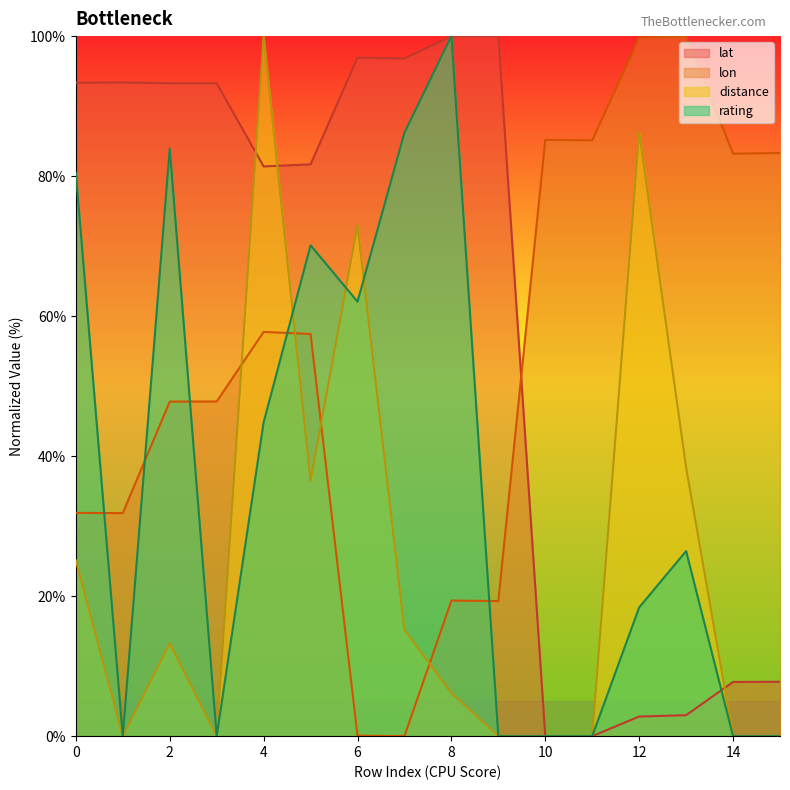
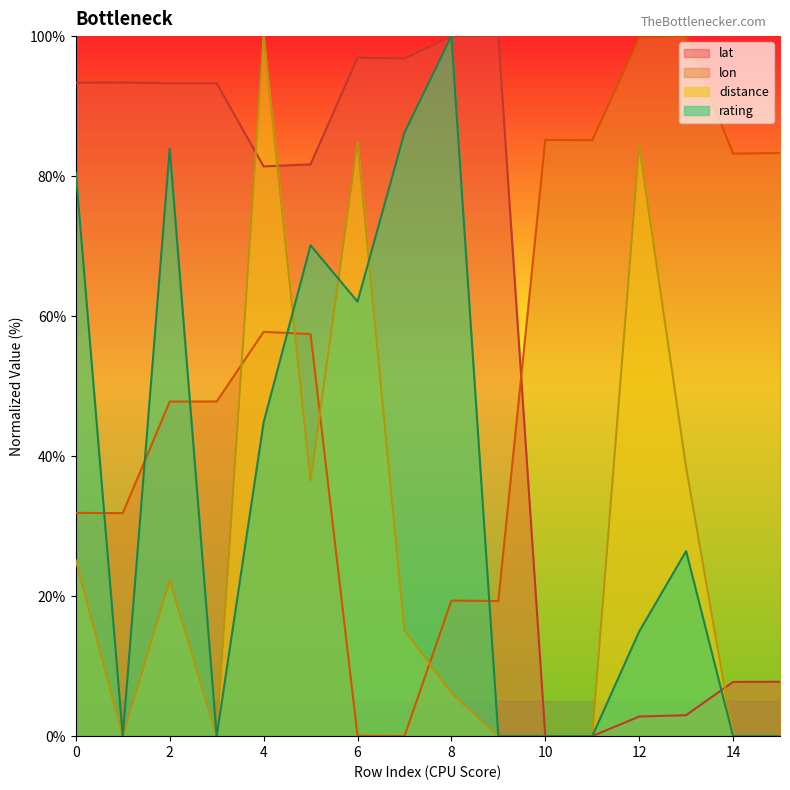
  {
    "distance": {
      "0": "25%",
-     "2": "13%",
+     "2": "22%",
      "4": "100%",
-     "6": "73%",
+     "6": "85%",
      "8": "6%",
-     "12": "86%"
+     "12": "84%"
    },
    "rating": {
      "0": "80%",
      "2": "84%",
      "4": "45%",
      "6": "62%",
-     "12": "18%"
+     "12": "15%"
    }
  }
